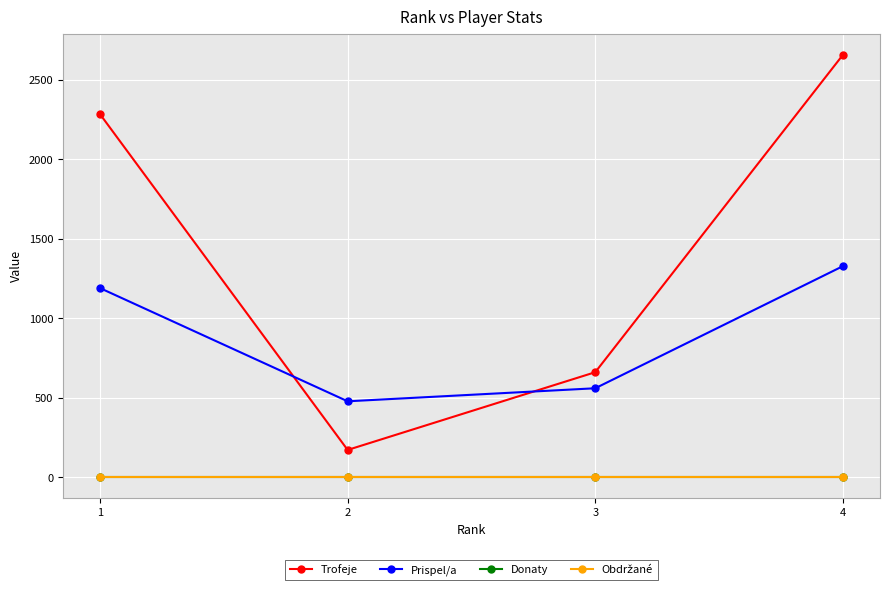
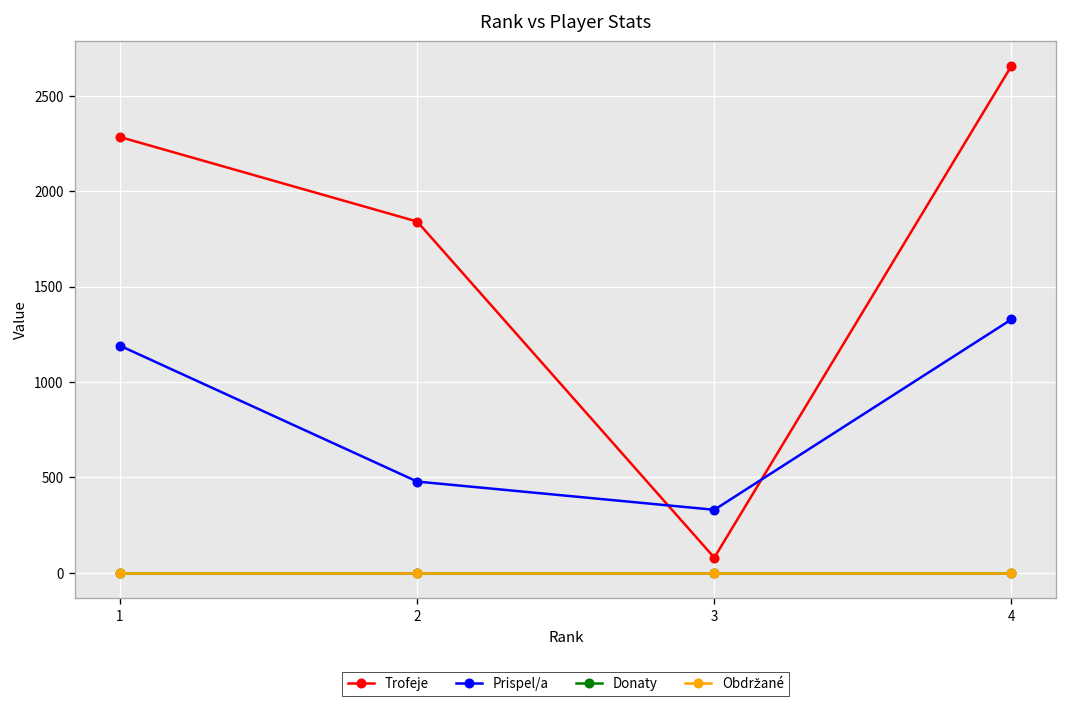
  {
    "Trofeje": {
      "1": 2280,
-     "2": 170,
-     "3": 660,
+     "2": 1840,
+     "3": 80,
      "4": 2660
    },
    "Prispel/a": {
      "1": 1190,
      "2": 480,
-     "3": 560,
+     "3": 330,
      "4": 1330
    },
    "Obdržané": {
      "1": 0,
      "2": 0,
      "3": 0,
      "4": 0
    }
  }
